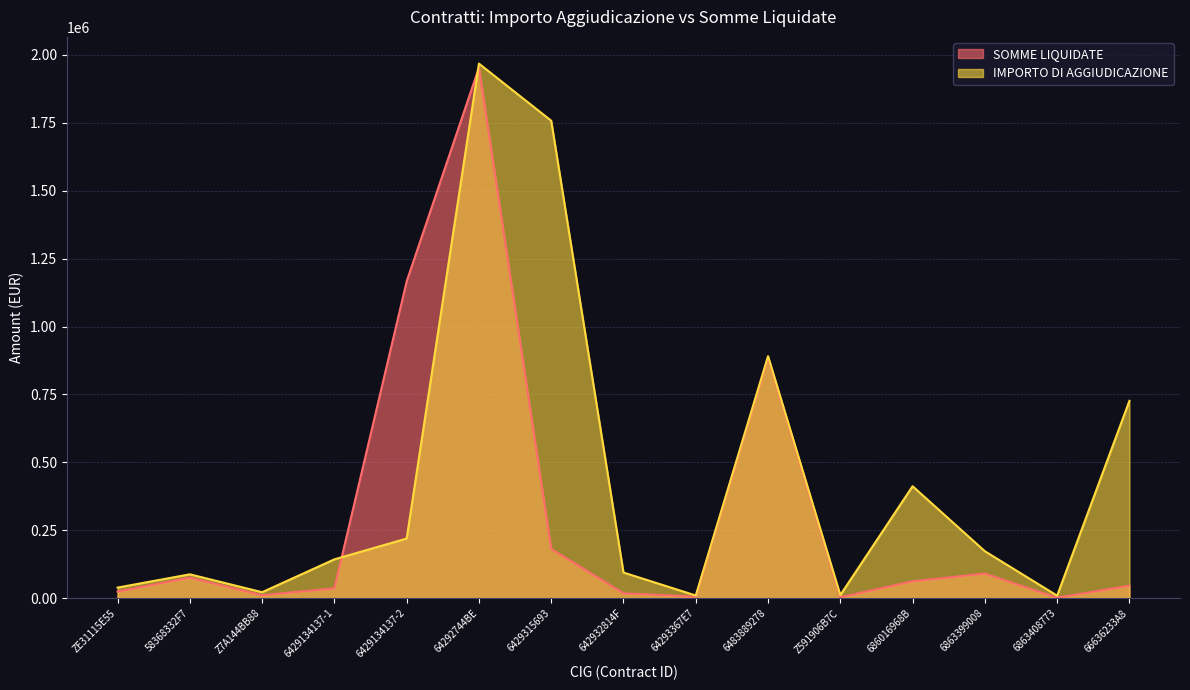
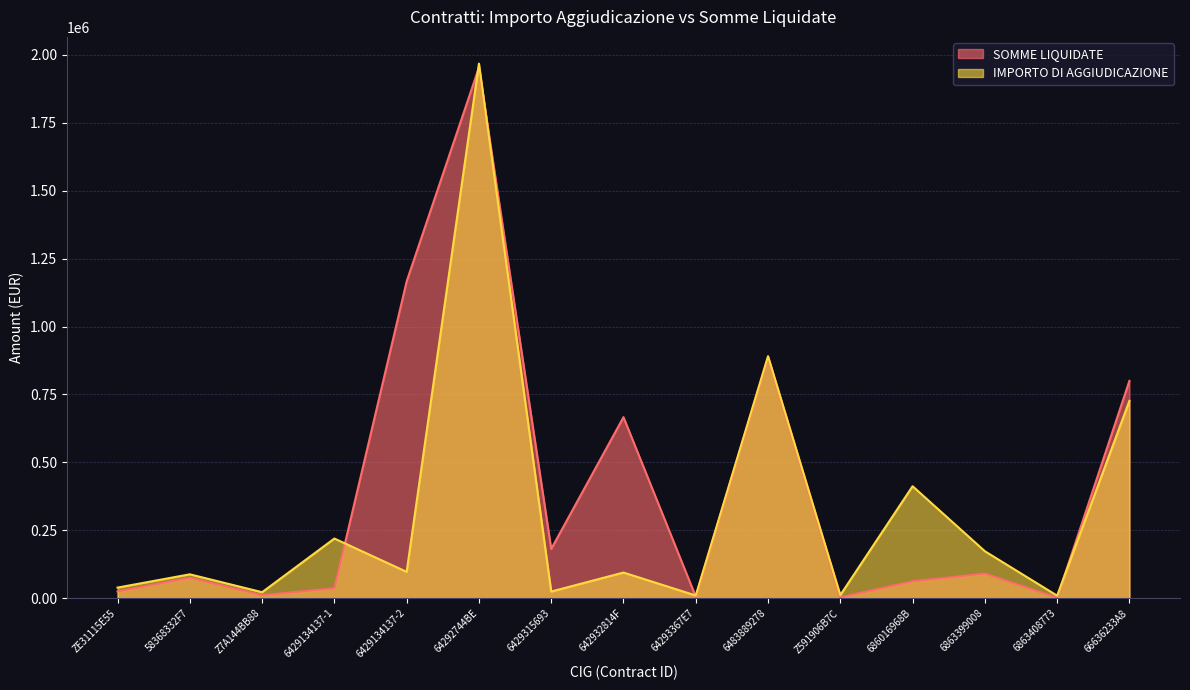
  {
    "SOMME LIQUIDATE": {
      "ZE31115E55": 20000,
      "58368332F7": 80000,
      "Z7A144BB88": 10000,
      "6429134137-1": 40000,
      "6429134137-2": 1170000,
      "64292744BE": 1950000,
      "6429315693": 180000,
-     "642932814F": 20000,
+     "642932814F": 670000,
      "686016968B": 60000,
      "6863399008": 90000,
-     "66636233A8": 50000
+     "66636233A8": 800000
    },
    "IMPORTO DI AGGIUDICAZIONE": {
      "ZE31115E55": 40000,
      "58368332F7": 90000,
      "Z7A144BB88": 20000,
-     "6429134137-1": 140000,
-     "6429134137-2": 220000,
+     "6429134137-1": 220000,
+     "6429134137-2": 100000,
      "64292744BE": 1970000,
-     "6429315693": 1760000,
+     "6429315693": 20000,
      "642932814F": 90000,
      "686016968B": 410000,
      "6863399008": 170000,
      "66636233A8": 730000
    }
  }
